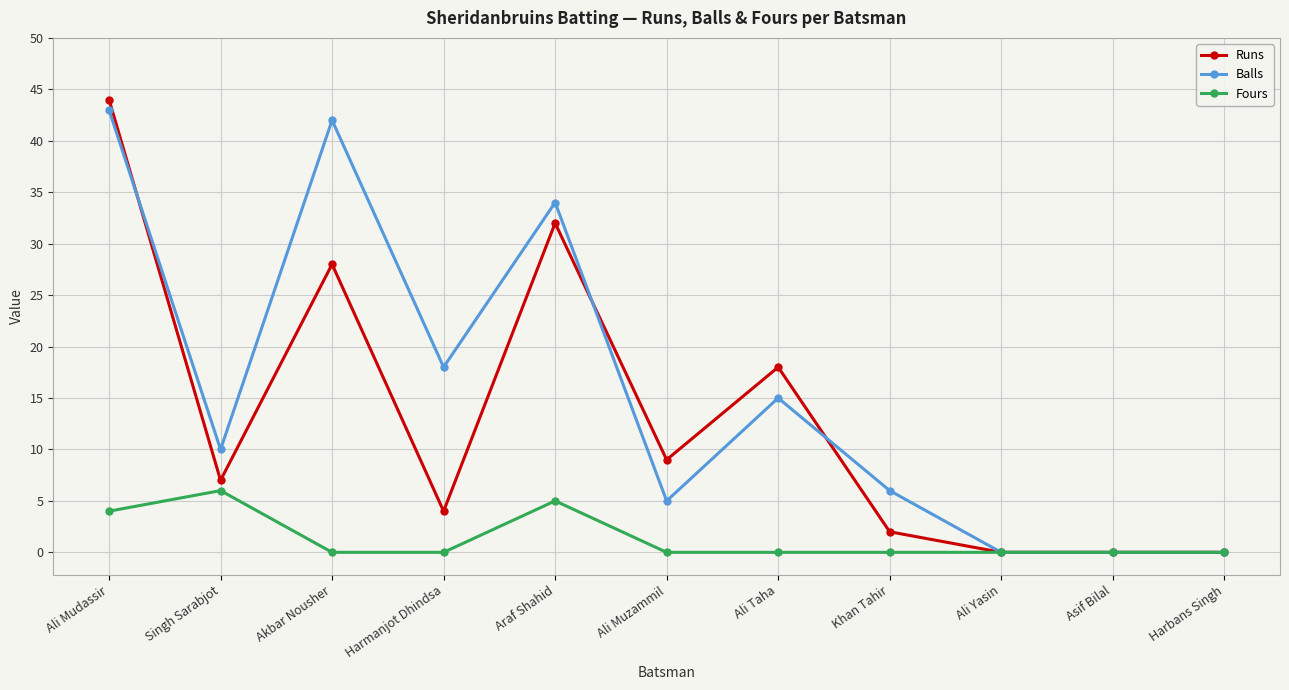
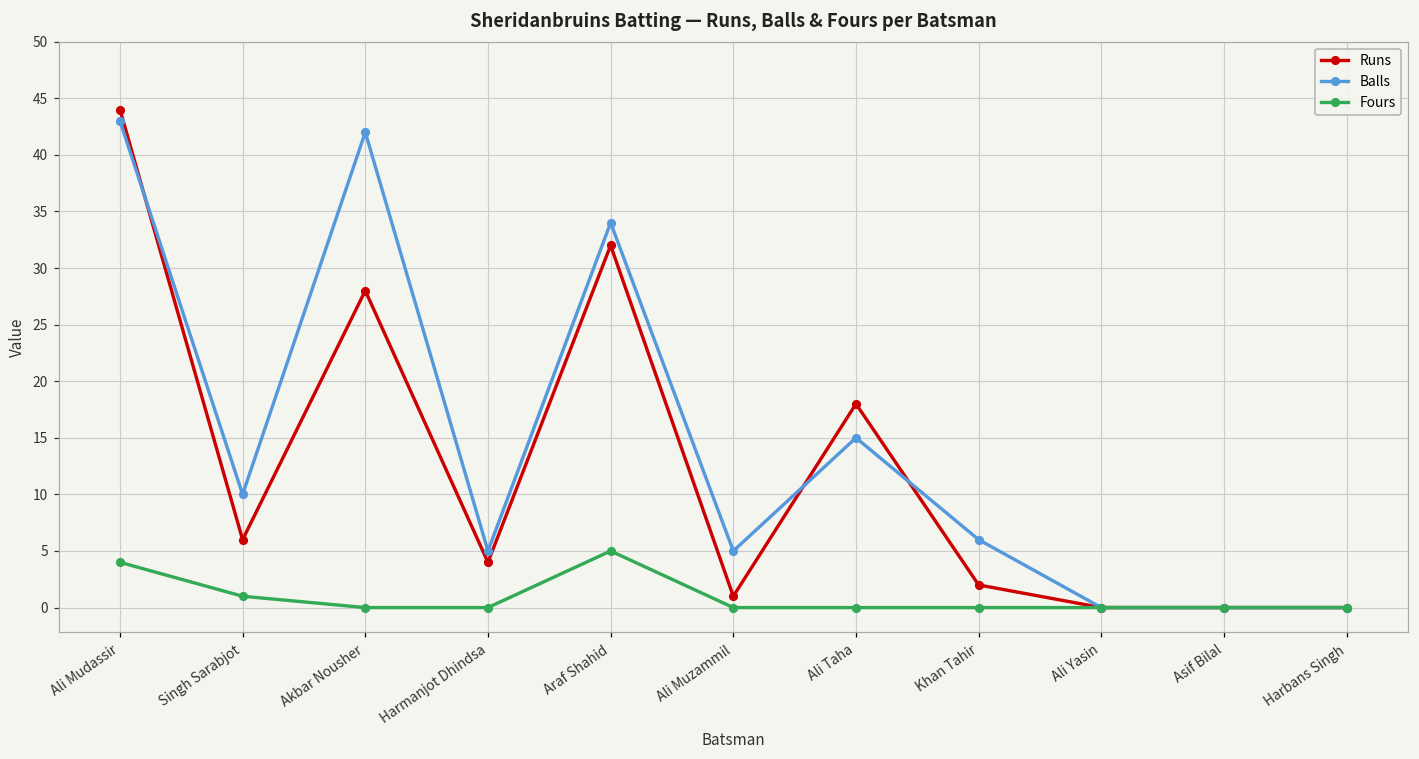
  {
    "Runs": {
      "Ali Mudassir": 44,
-     "Singh Sarabjot": 7,
+     "Singh Sarabjot": 6,
      "Akbar Nousher": 28,
      "Harmanjot Dhindsa": 4,
      "Araf Shahid": 32,
-     "Ali Muzammil": 9,
+     "Ali Muzammil": 1,
      "Ali Taha": 18,
      "Khan Tahir": 2
    },
    "Balls": {
      "Ali Mudassir": 43,
      "Singh Sarabjot": 10,
      "Akbar Nousher": 42,
-     "Harmanjot Dhindsa": 18,
+     "Harmanjot Dhindsa": 5,
      "Araf Shahid": 34,
      "Ali Muzammil": 5,
      "Ali Taha": 15,
      "Khan Tahir": 6
    },
    "Fours": {
      "Ali Mudassir": 4,
-     "Singh Sarabjot": 6,
+     "Singh Sarabjot": 1,
      "Akbar Nousher": 0,
      "Harmanjot Dhindsa": 0,
      "Araf Shahid": 5,
      "Ali Muzammil": 0,
      "Ali Taha": 0,
      "Khan Tahir": 0
    }
  }
